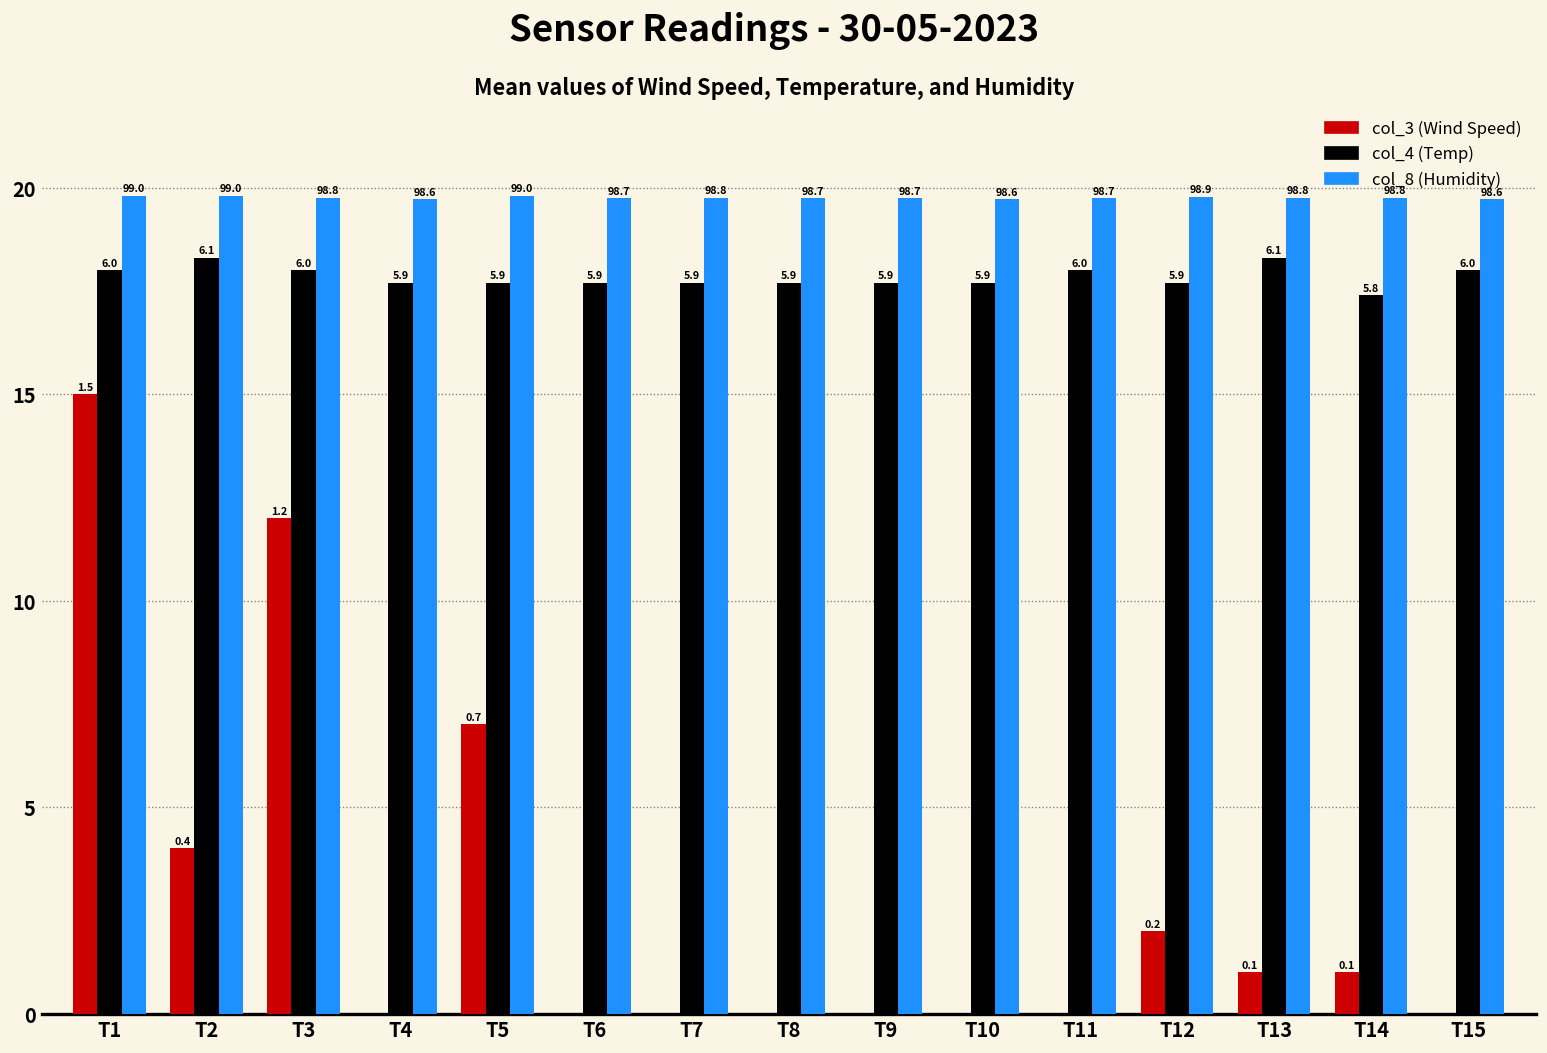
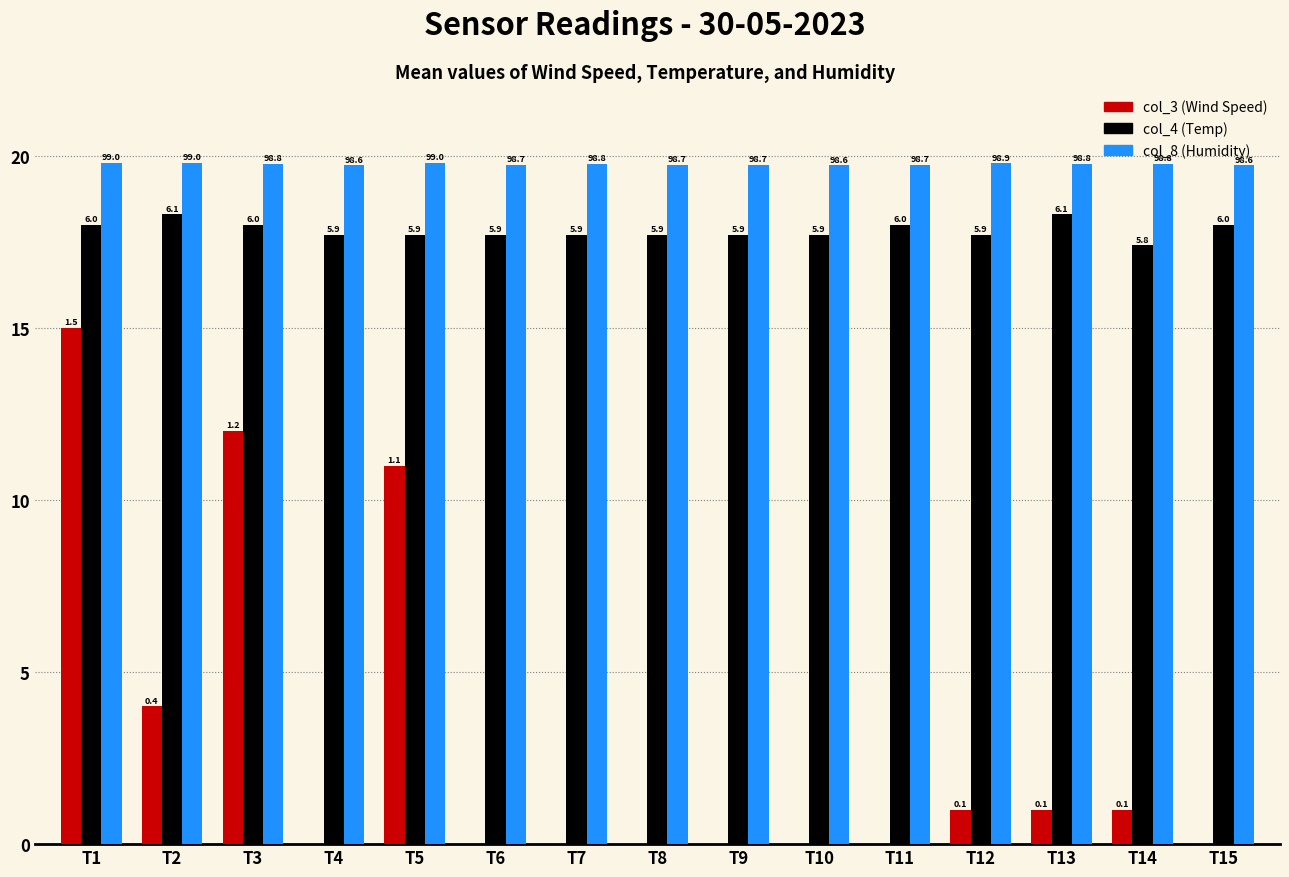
  {
    "col_3 (Wind Speed)": {
-     "T5": 0.7,
-     "T12": 0.2
+     "T5": 1.1,
+     "T12": 0.1
    }
  }
